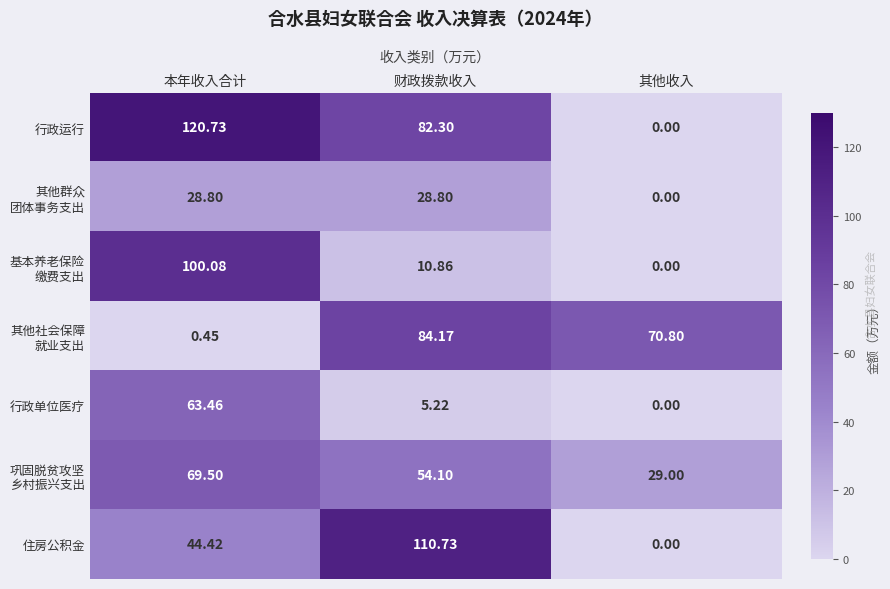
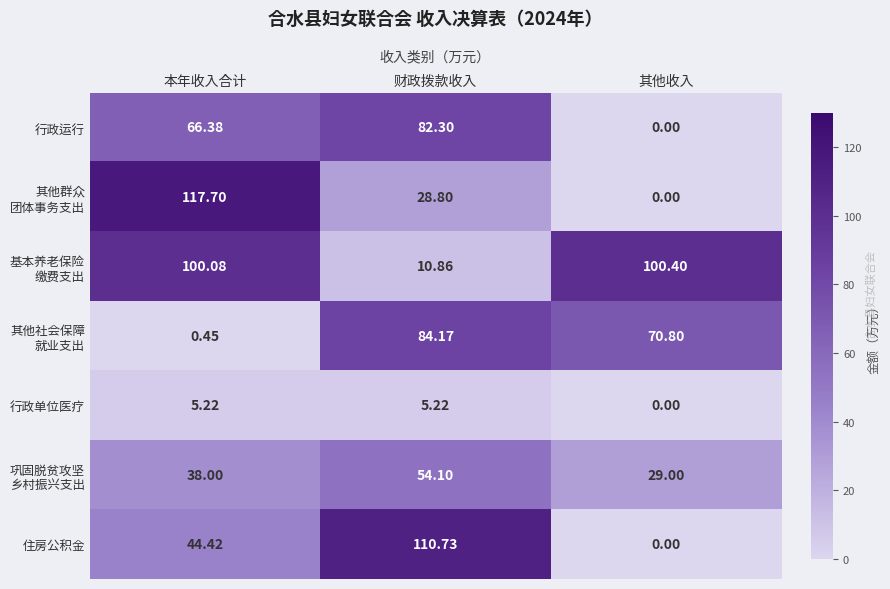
  {
    "行政运行": {
-     "本年收入合计": 120.73,
+     "本年收入合计": 66.38,
      "财政拨款收入": 82.30,
      "其他收入": 0.00
    },
    "其他群众 团体事务支出": {
-     "本年收入合计": 28.80,
+     "本年收入合计": 117.70,
      "财政拨款收入": 28.80,
      "其他收入": 0.00
    },
    "基本养老保险 缴费支出": {
      "本年收入合计": 100.08,
      "财政拨款收入": 10.86,
-     "其他收入": 0.00
+     "其他收入": 100.40
    },
    "其他社会保障 就业支出": {
      "本年收入合计": 0.45,
      "财政拨款收入": 84.17,
      "其他收入": 70.80
    },
    "行政单位医疗": {
-     "本年收入合计": 63.46,
+     "本年收入合计": 5.22,
      "财政拨款收入": 5.22,
      "其他收入": 0.00
    },
    "巩固脱贫攻坚 乡村振兴支出": {
-     "本年收入合计": 69.50,
+     "本年收入合计": 38.00,
      "财政拨款收入": 54.10,
      "其他收入": 29.00
    },
    "住房公积金": {
      "本年收入合计": 44.42,
      "财政拨款收入": 110.73,
      "其他收入": 0.00
    }
  }
